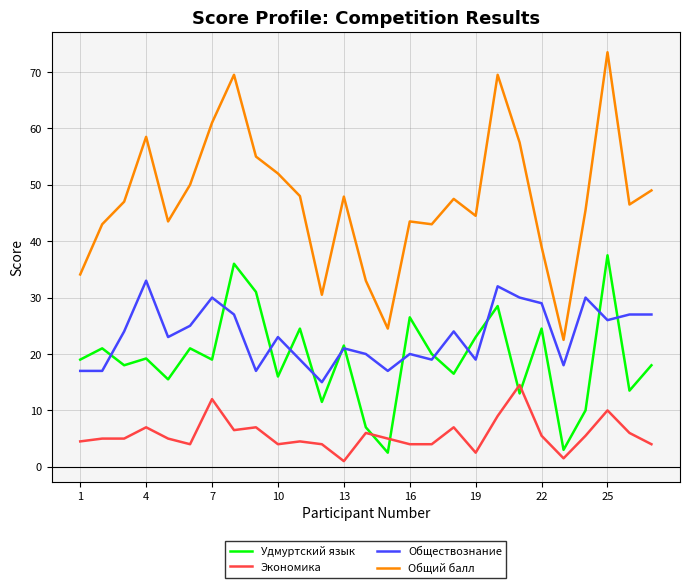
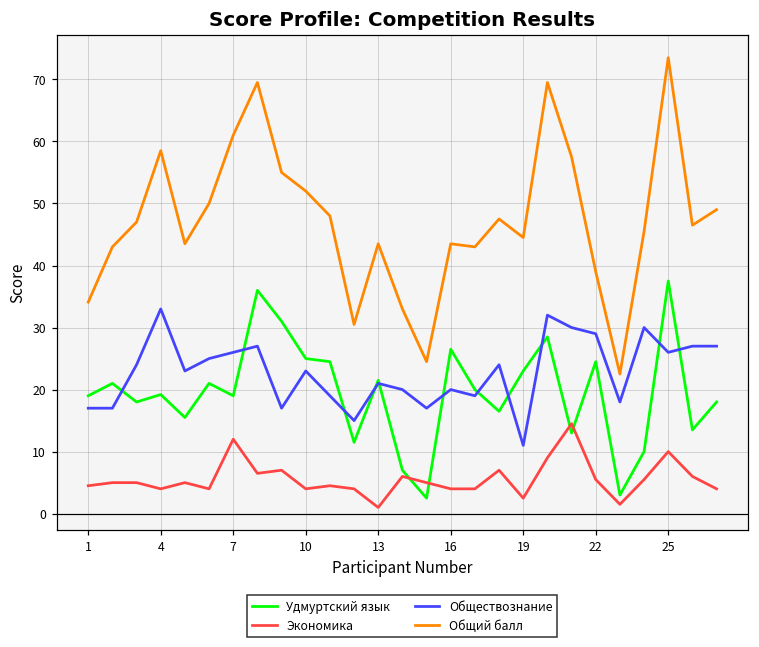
  {
    "Удмуртский язык": {
      "1": 19,
      "4": 19,
      "7": 19,
-     "10": 16,
+     "10": 25,
      "13": 22,
      "16": 27,
      "19": 23,
      "22": 25,
      "25": 38
    },
    "Экономика": {
      "1": 5,
-     "4": 7,
+     "4": 4,
      "7": 12,
      "10": 4,
      "13": 1,
      "16": 4,
      "19": 3,
      "22": 6,
      "25": 10
    },
    "Обществознание": {
      "1": 17,
      "4": 33,
-     "7": 30,
+     "7": 26,
      "10": 23,
      "13": 21,
      "16": 20,
-     "19": 19,
+     "19": 11,
      "22": 29,
      "25": 26
    },
    "Общий балл": {
      "1": 34,
      "4": 59,
      "7": 61,
      "10": 52,
-     "13": 48,
+     "13": 44,
      "16": 44,
      "19": 45,
      "22": 39,
      "25": 74
    }
  }
